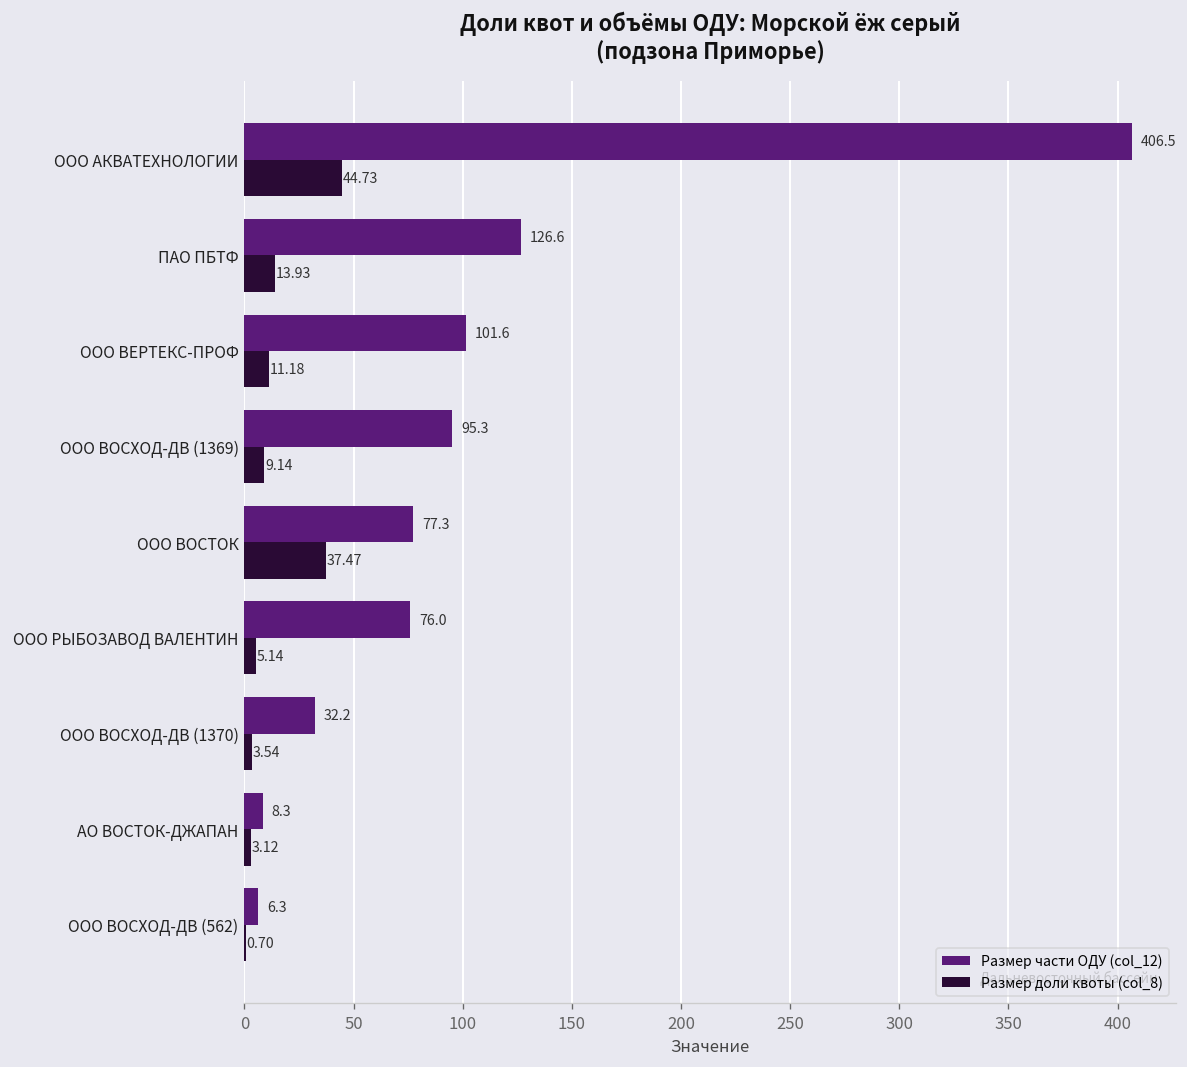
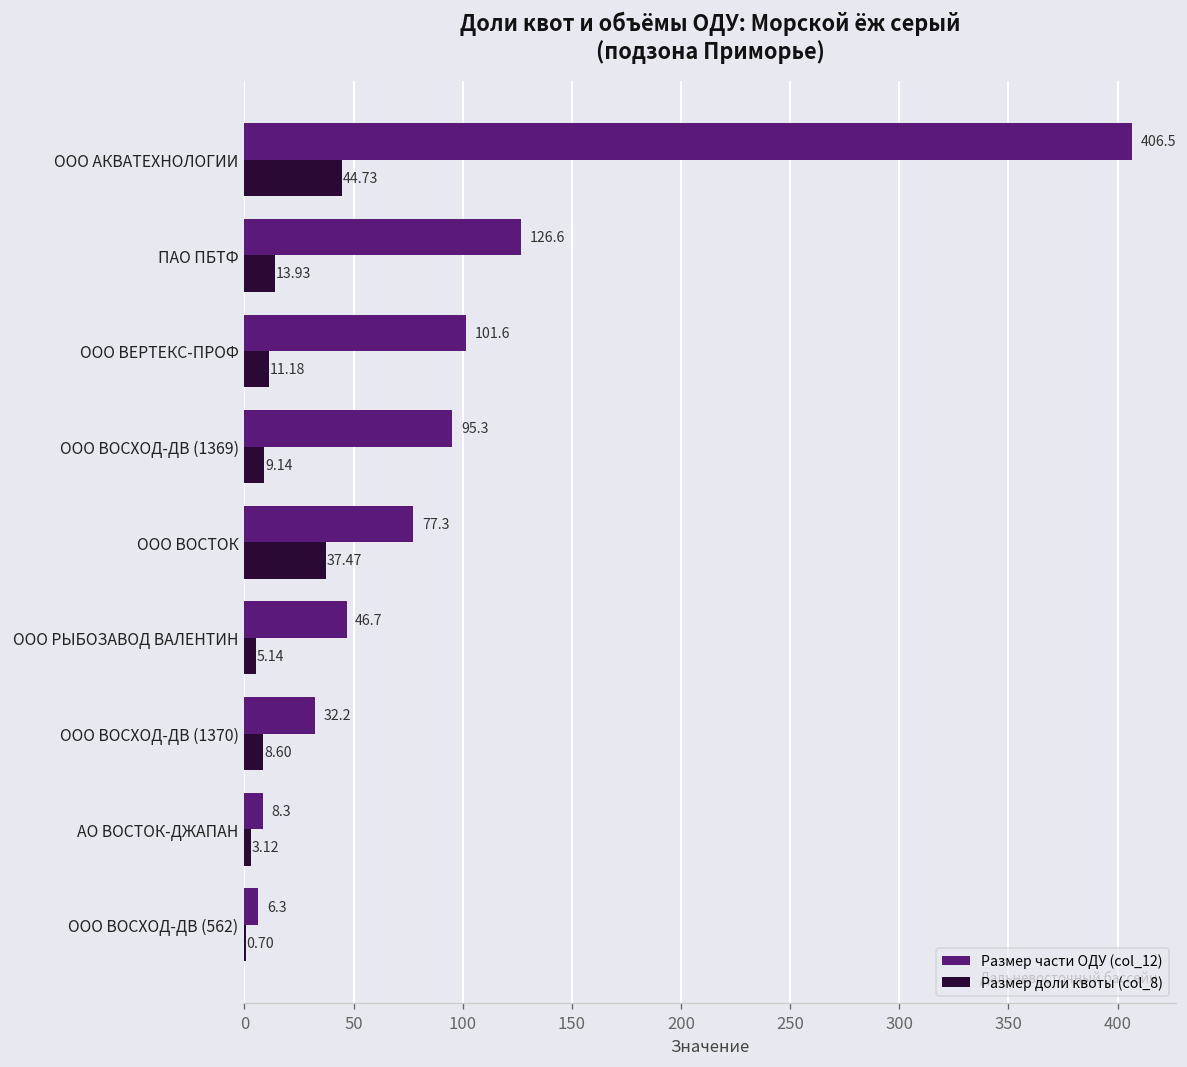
  {
    "Размер части ОДУ (col_12)": {
      "ООО АКВАТЕХНОЛОГИИ": 406.5,
      "ПАО ПБТФ": 126.6,
      "ООО ВЕРТЕКС-ПРОФ": 101.6,
      "ООО ВОСХОД-ДВ (1369)": 95.3,
      "ООО ВОСТОК": 77.3,
-     "ООО РЫБОЗАВОД ВАЛЕНТИН": 76.0,
+     "ООО РЫБОЗАВОД ВАЛЕНТИН": 46.7,
      "ООО ВОСХОД-ДВ (1370)": 32.2,
      "АО ВОСТОК-ДЖАПАН": 8.3,
      "ООО ВОСХОД-ДВ (562)": 6.3
    },
    "Размер доли квоты (col_8)": {
      "ООО АКВАТЕХНОЛОГИИ": 44.73,
      "ПАО ПБТФ": 13.93,
      "ООО ВЕРТЕКС-ПРОФ": 11.18,
      "ООО ВОСХОД-ДВ (1369)": 9.14,
      "ООО ВОСТОК": 37.47,
      "ООО РЫБОЗАВОД ВАЛЕНТИН": 5.14,
-     "ООО ВОСХОД-ДВ (1370)": 3.54,
+     "ООО ВОСХОД-ДВ (1370)": 8.60,
      "АО ВОСТОК-ДЖАПАН": 3.12,
      "ООО ВОСХОД-ДВ (562)": 0.70
    }
  }
